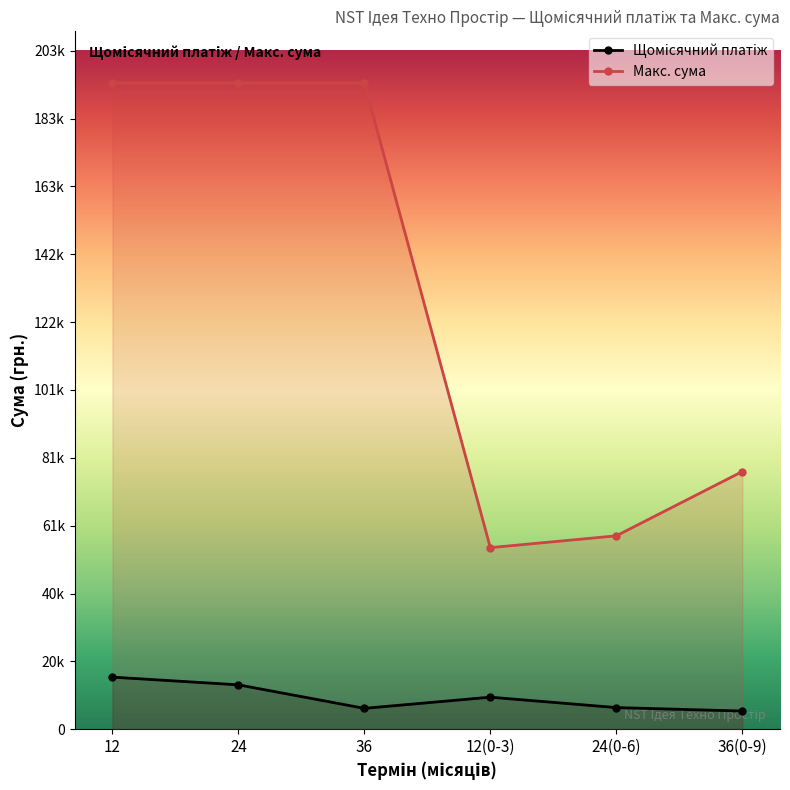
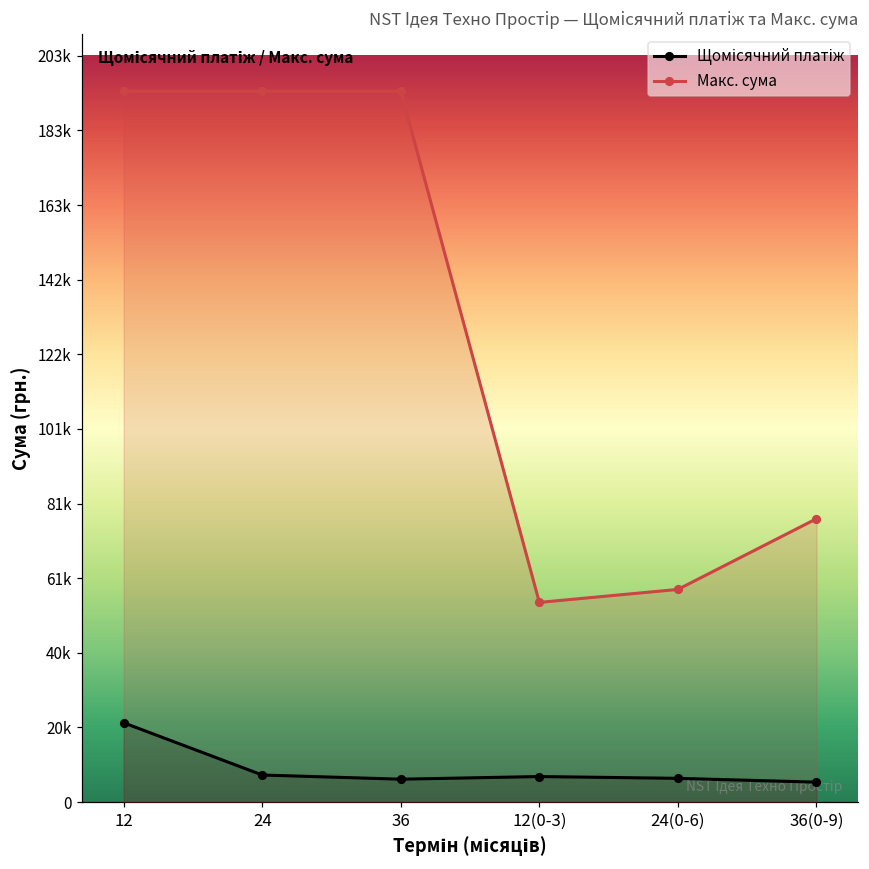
  {
    "Щомісячний платіж": {
-     "12": 16000,
-     "24": 13000,
+     "12": 22000,
+     "24": 7000,
      "36": 6000,
-     "12(0-3)": 10000,
+     "12(0-3)": 7000,
      "24(0-6)": 7000,
      "36(0-9)": 5000
    },
    "Макс. сума": {
      "12": 194000,
      "24": 194000,
      "36": 194000,
      "12(0-3)": 55000,
      "24(0-6)": 58000,
      "36(0-9)": 77000
    }
  }
